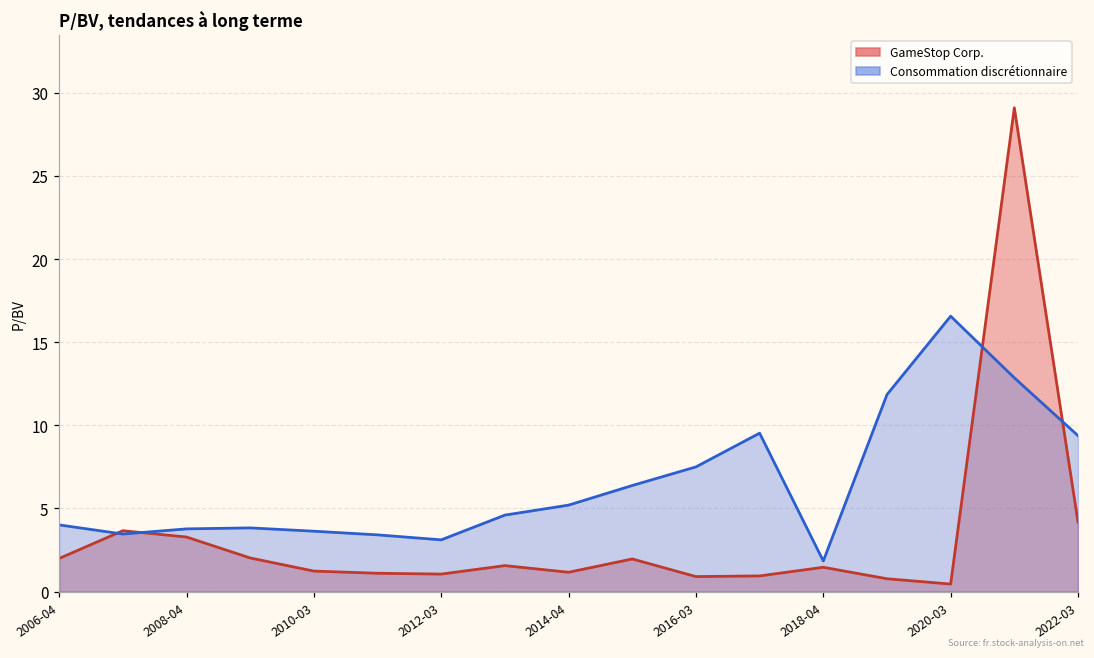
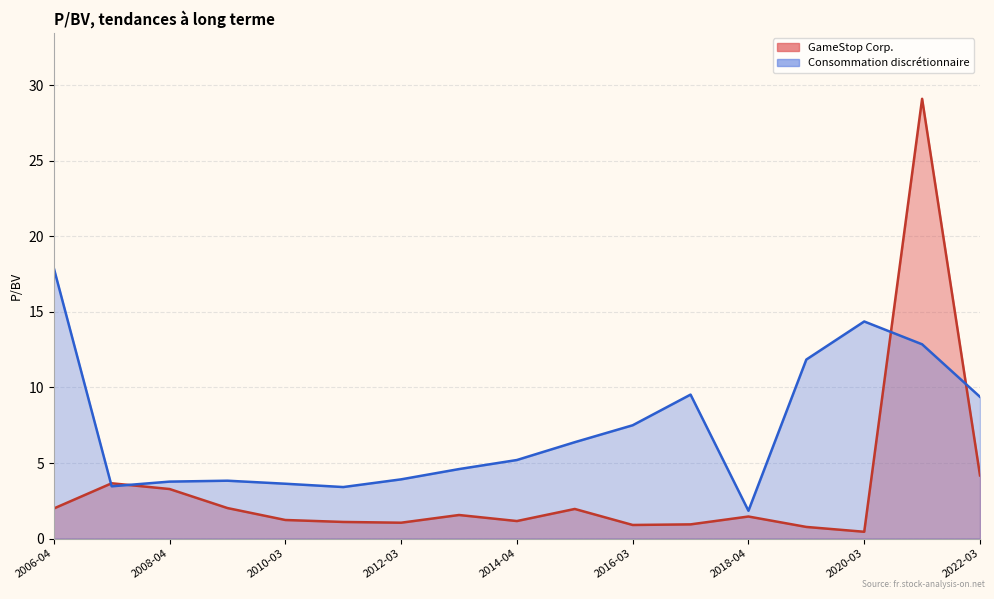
  {
    "GameStop Corp.": {
      "2006-04": 2.0,
      "2008-04": 3.3,
      "2010-03": 1.2,
      "2012-03": 1.1,
      "2014-04": 1.2,
      "2016-03": 0.9,
      "2018-04": 1.5,
      "2020-03": 0.5,
      "2022-03": 4.2
    },
    "Consommation discrétionnaire": {
-     "2006-04": 4.0,
+     "2006-04": 17.9,
      "2008-04": 3.8,
      "2010-03": 3.6,
-     "2012-03": 3.1,
+     "2012-03": 3.9,
      "2014-04": 5.2,
      "2016-03": 7.5,
      "2018-04": 1.8,
-     "2020-03": 16.6,
+     "2020-03": 14.4,
      "2022-03": 9.4
    }
  }
